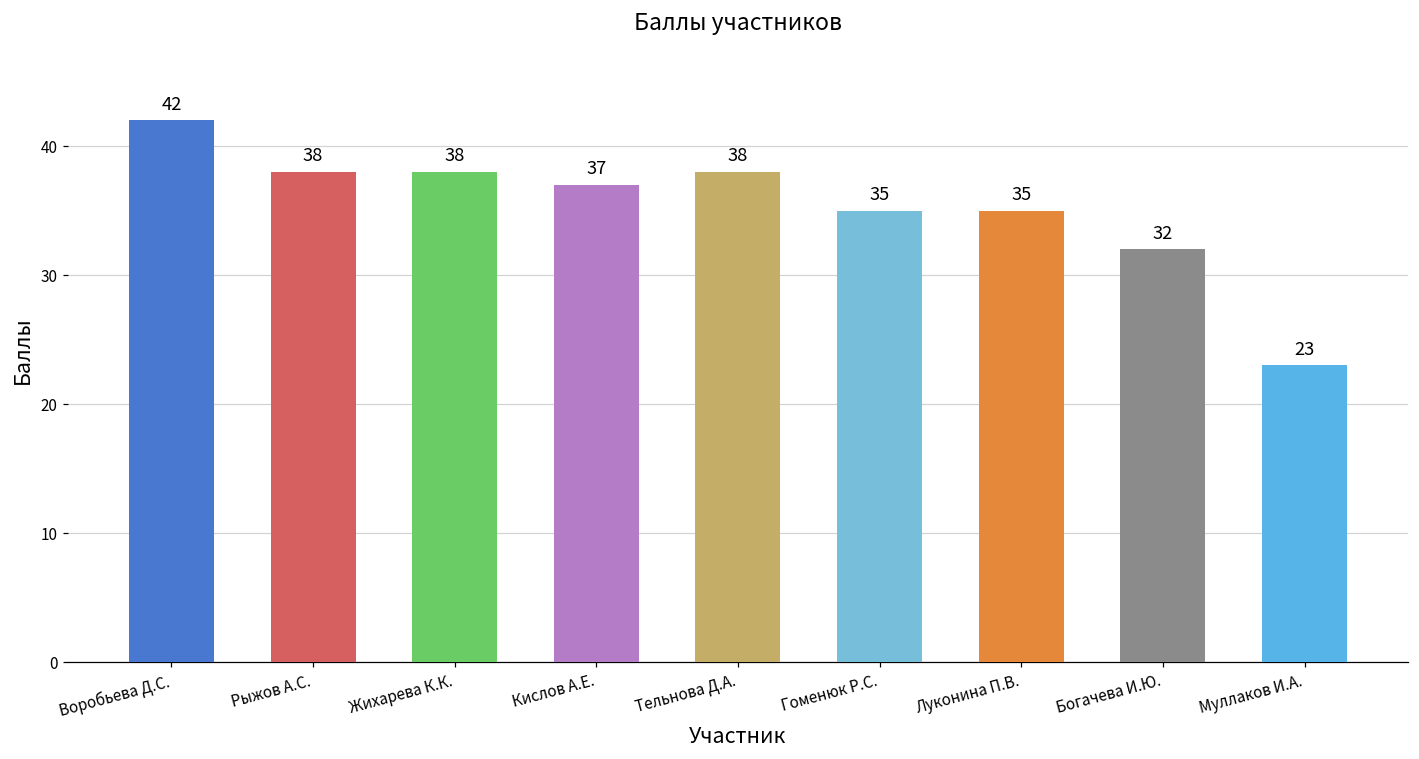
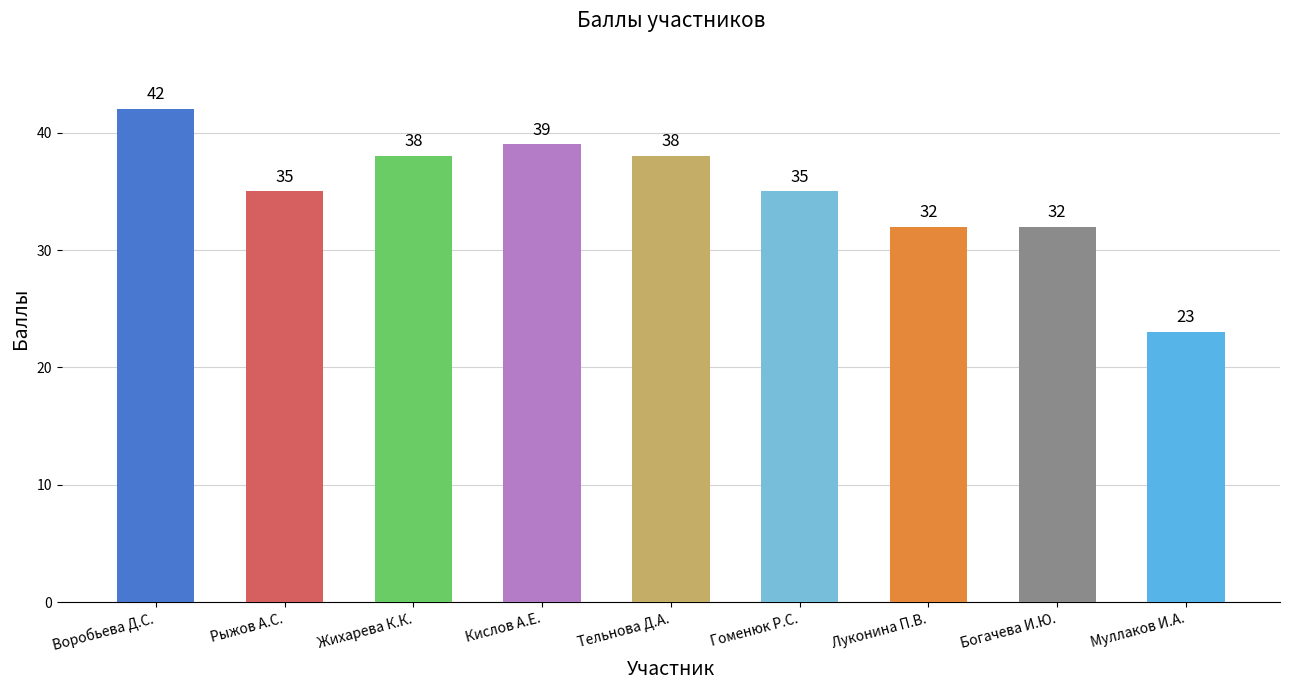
  {
    "Воробьева Д.С.": 42,
-   "Рыжов А.С.": 38,
+   "Рыжов А.С.": 35,
    "Жихарева К.К.": 38,
-   "Кислов А.Е.": 37,
+   "Кислов А.Е.": 39,
    "Тельнова Д.А.": 38,
    "Гоменюк Р.С.": 35,
-   "Луконина П.В.": 35,
+   "Луконина П.В.": 32,
    "Богачева И.Ю.": 32,
    "Муллаков И.А.": 23
  }
